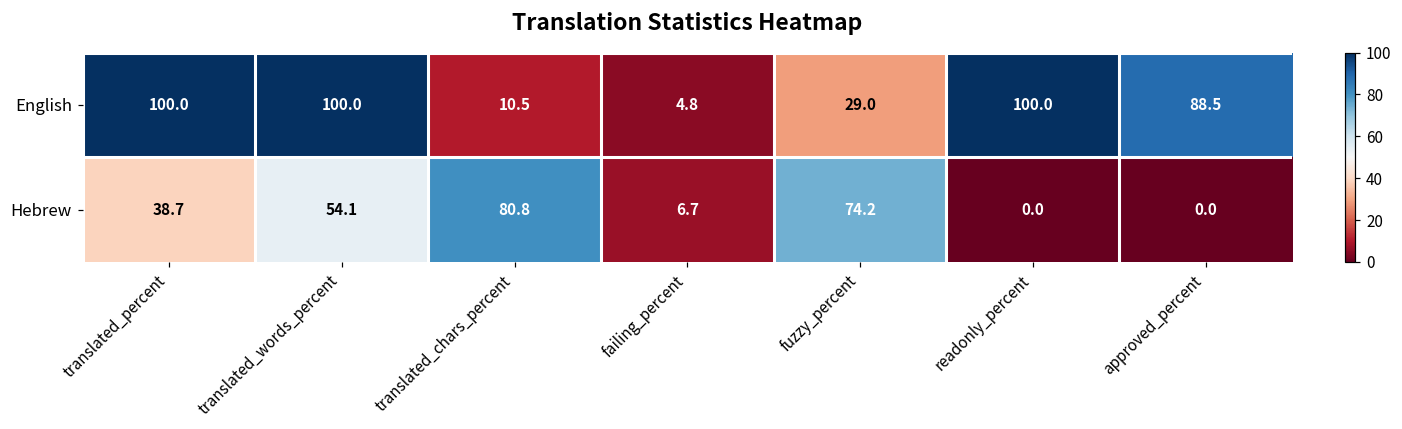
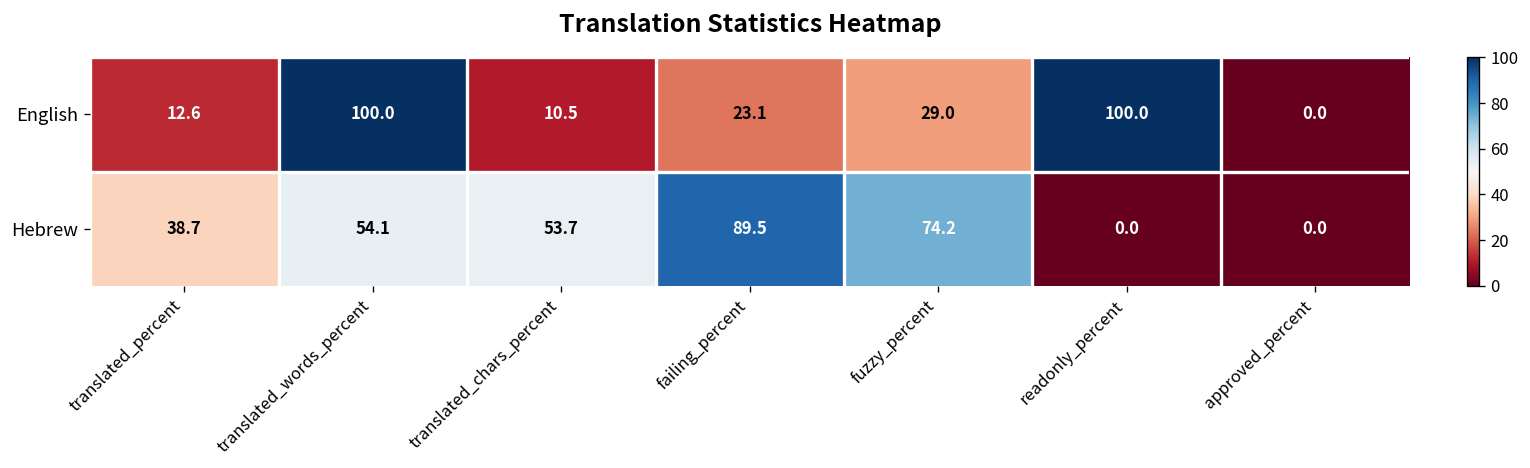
  {
    "English": {
-     "translated_percent": 100.0,
+     "translated_percent": 12.6,
      "translated_words_percent": 100.0,
      "translated_chars_percent": 10.5,
-     "failing_percent": 4.8,
+     "failing_percent": 23.1,
      "fuzzy_percent": 29.0,
      "readonly_percent": 100.0,
-     "approved_percent": 88.5
+     "approved_percent": 0.0
    },
    "Hebrew": {
      "translated_percent": 38.7,
      "translated_words_percent": 54.1,
-     "translated_chars_percent": 80.8,
-     "failing_percent": 6.7,
+     "translated_chars_percent": 53.7,
+     "failing_percent": 89.5,
      "fuzzy_percent": 74.2,
      "readonly_percent": 0.0,
      "approved_percent": 0.0
    }
  }
